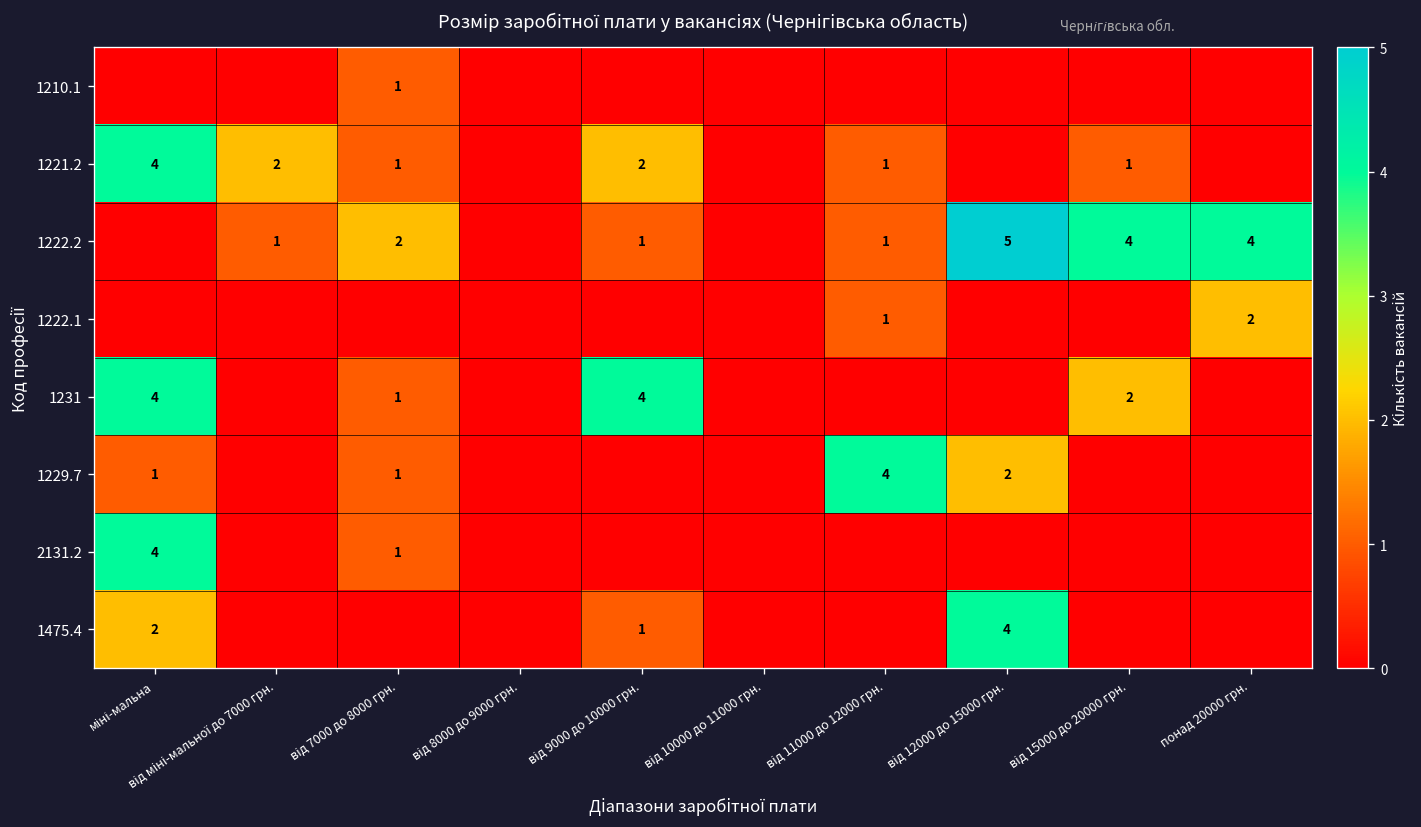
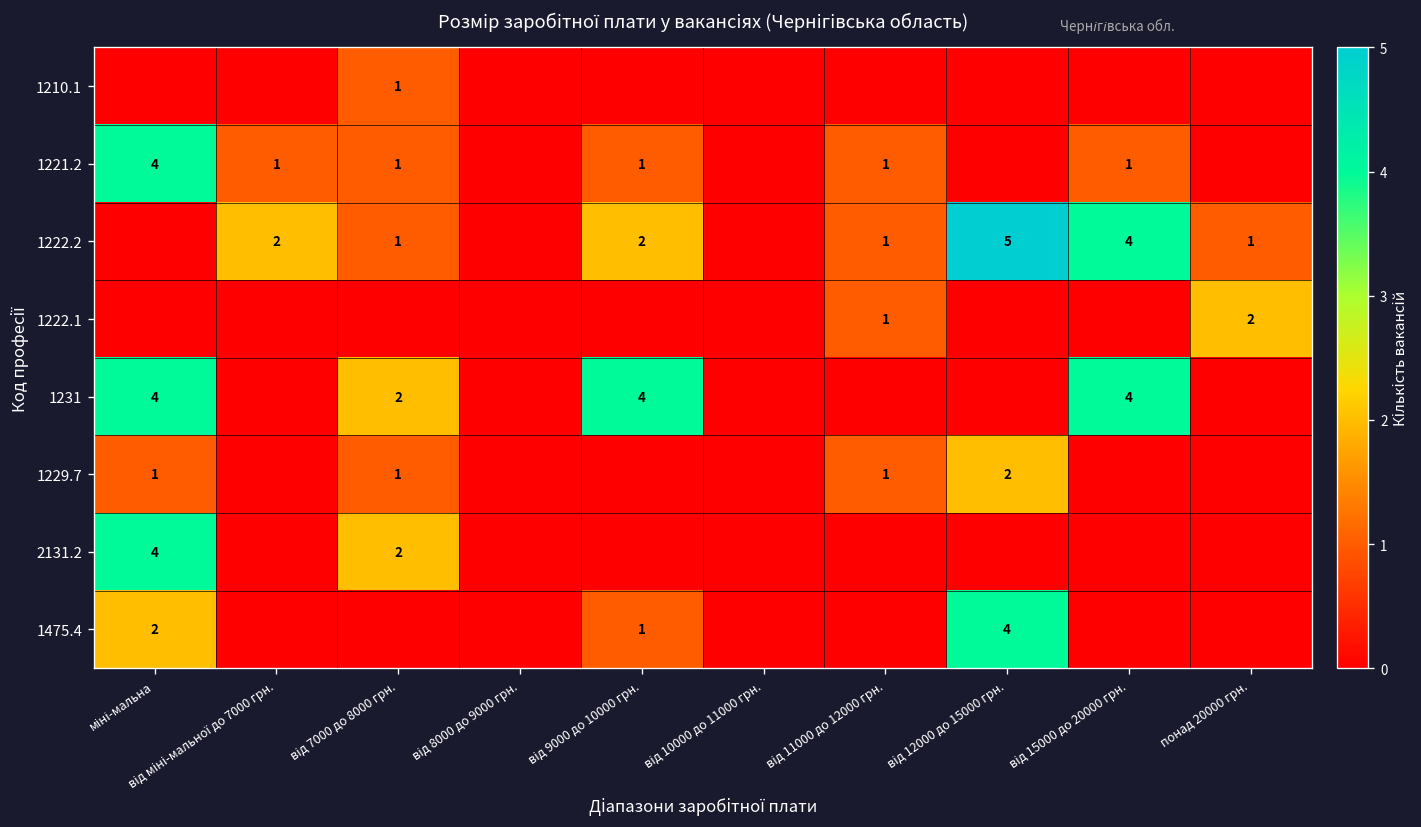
  {
    "1210.1": {
      "від 7000 до 8000 грн.": 1
    },
    "1221.2": {
      "міні-мальна": 4,
-     "від міні-мальної до 7000 грн.": 2,
+     "від міні-мальної до 7000 грн.": 1,
      "від 7000 до 8000 грн.": 1,
-     "від 9000 до 10000 грн.": 2,
+     "від 9000 до 10000 грн.": 1,
      "від 11000 до 12000 грн.": 1,
      "від 15000 до 20000 грн.": 1
    },
    "1222.2": {
-     "від міні-мальної до 7000 грн.": 1,
-     "від 7000 до 8000 грн.": 2,
-     "від 9000 до 10000 грн.": 1,
+     "від міні-мальної до 7000 грн.": 2,
+     "від 7000 до 8000 грн.": 1,
+     "від 9000 до 10000 грн.": 2,
      "від 11000 до 12000 грн.": 1,
      "від 12000 до 15000 грн.": 5,
      "від 15000 до 20000 грн.": 4,
-     "понад 20000 грн.": 4
+     "понад 20000 грн.": 1
    },
    "1222.1": {
      "від 11000 до 12000 грн.": 1,
      "понад 20000 грн.": 2
    },
    "1231": {
      "міні-мальна": 4,
-     "від 7000 до 8000 грн.": 1,
+     "від 7000 до 8000 грн.": 2,
      "від 9000 до 10000 грн.": 4,
-     "від 15000 до 20000 грн.": 2
+     "від 15000 до 20000 грн.": 4
    },
    "1229.7": {
      "міні-мальна": 1,
      "від 7000 до 8000 грн.": 1,
-     "від 11000 до 12000 грн.": 4,
+     "від 11000 до 12000 грн.": 1,
      "від 12000 до 15000 грн.": 2
    },
    "2131.2": {
      "міні-мальна": 4,
-     "від 7000 до 8000 грн.": 1
+     "від 7000 до 8000 грн.": 2
    },
    "1475.4": {
      "міні-мальна": 2,
      "від 9000 до 10000 грн.": 1,
      "від 12000 до 15000 грн.": 4
    }
  }
